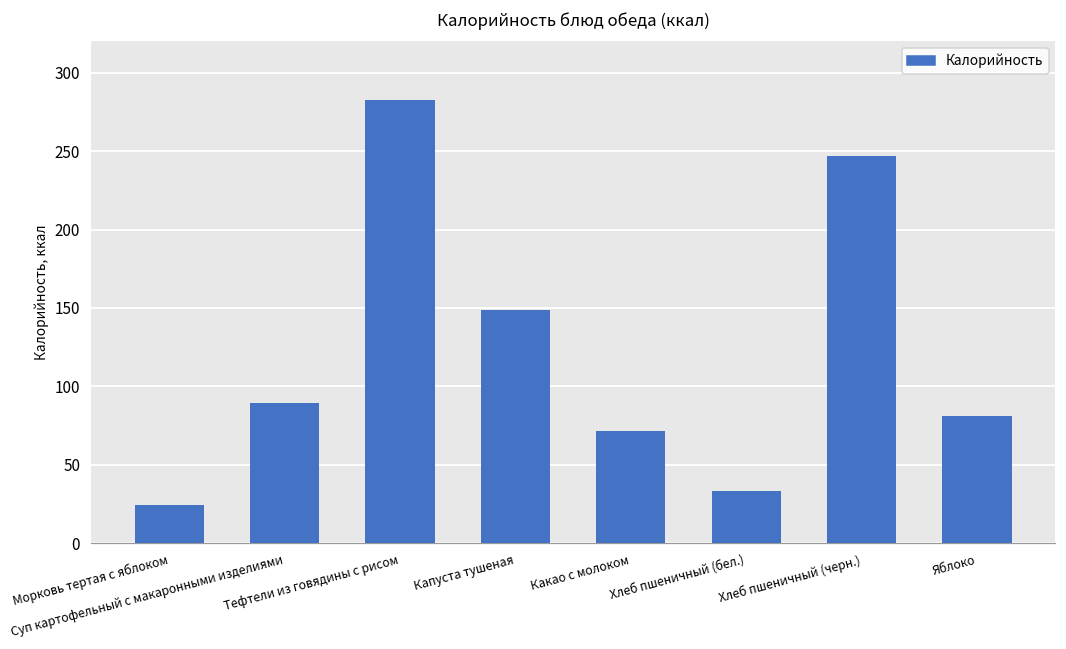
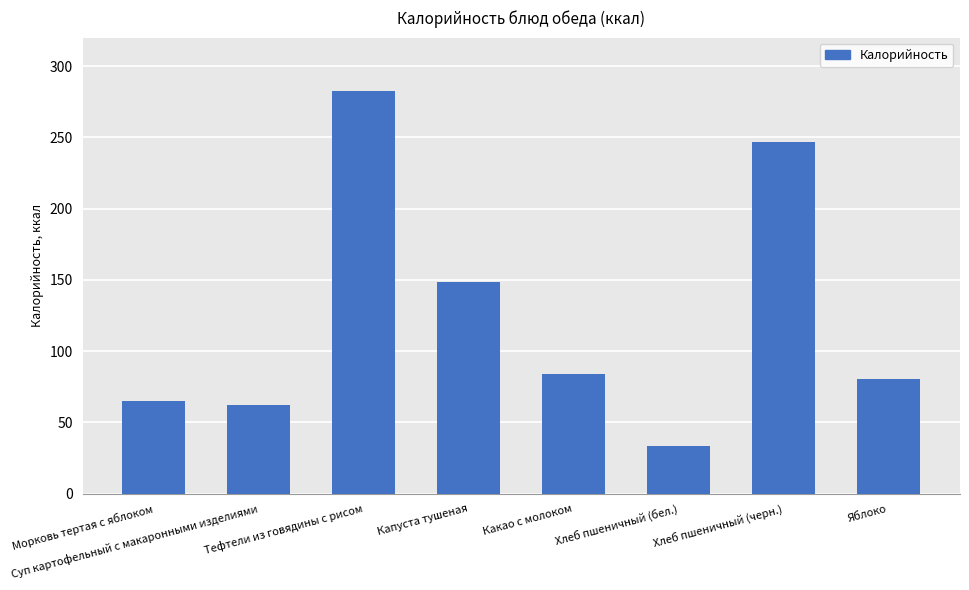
  {
-   "Морковь тертая с яблоком": 24,
-   "Суп картофельный с макаронными изделиями": 89,
+   "Морковь тертая с яблоком": 65,
+   "Суп картофельный с макаронными изделиями": 62,
    "Тефтели из говядины с рисом": 283,
    "Капуста тушеная": 149,
-   "Какао с молоком": 71,
+   "Какао с молоком": 84,
    "Хлеб пшеничный (бел.)": 33,
    "Хлеб пшеничный (черн.)": 247,
    "Яблоко": 81
  }
